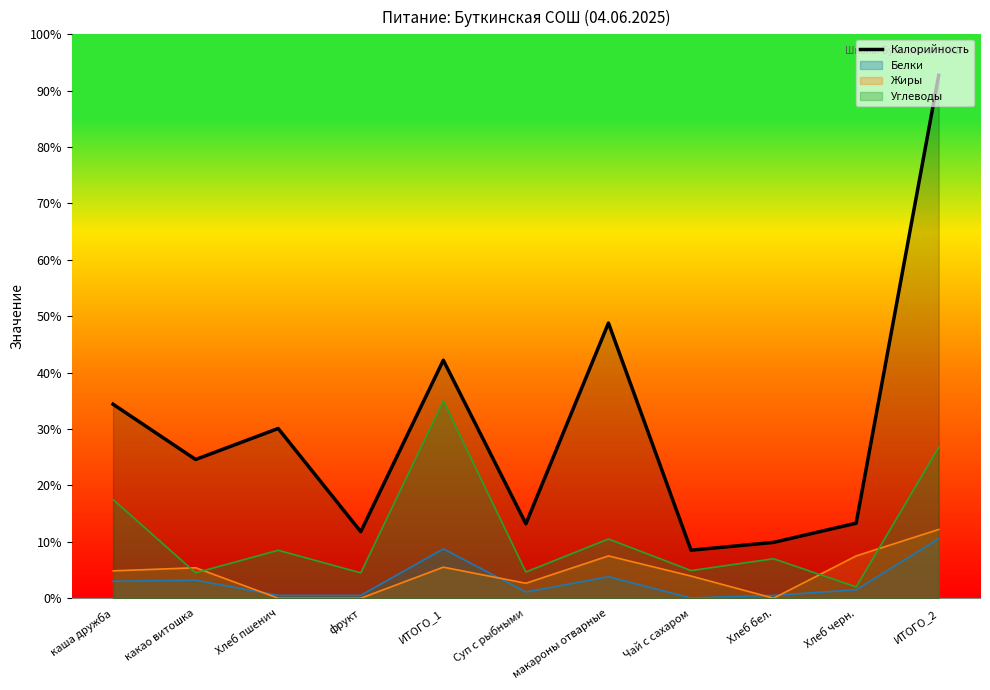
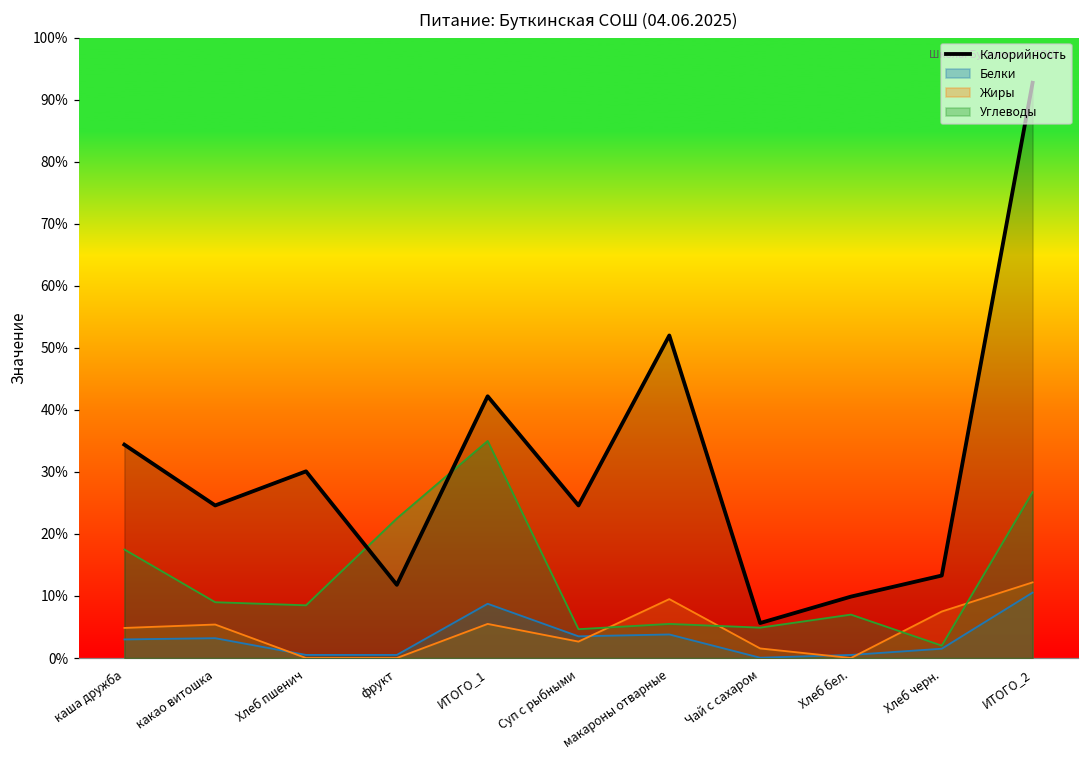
  {
    "Калорийность": {
      "каша дружба": "34%",
      "какао витошка": "25%",
      "Хлеб пшенич": "30%",
      "фрукт": "12%",
      "ИТОГО_1": "42%",
-     "Суп с рыбными": "13%",
-     "макароны отварные": "49%",
-     "Чай с сахаром": "9%",
+     "Суп с рыбными": "25%",
+     "макароны отварные": "52%",
+     "Чай с сахаром": "6%",
      "Хлеб бел.": "10%",
      "Хлеб черн.": "13%"
    },
    "Белки": {
      "каша дружба": "3%",
      "какао витошка": "3%",
      "Хлеб пшенич": "1%",
      "фрукт": "1%",
      "ИТОГО_1": "9%",
-     "Суп с рыбными": "1%",
+     "Суп с рыбными": "4%",
      "макароны отварные": "4%",
      "Чай с сахаром": "0%",
      "Хлеб бел.": "1%",
      "Хлеб черн.": "2%",
      "ИТОГО_2": "11%"
    },
    "Жиры": {
      "каша дружба": "5%",
      "какао витошка": "5%",
      "Хлеб пшенич": "0%",
      "фрукт": "0%",
      "ИТОГО_1": "6%",
      "Суп с рыбными": "3%",
-     "макароны отварные": "8%",
-     "Чай с сахаром": "4%",
+     "макароны отварные": "10%",
+     "Чай с сахаром": "2%",
      "Хлеб бел.": "0%",
      "Хлеб черн.": "8%",
      "ИТОГО_2": "12%"
    },
    "Углеводы": {
      "каша дружба": "18%",
-     "какао витошка": "5%",
+     "какао витошка": "9%",
      "Хлеб пшенич": "9%",
-     "фрукт": "5%",
+     "фрукт": "23%",
      "ИТОГО_1": "35%",
      "Суп с рыбными": "5%",
-     "макароны отварные": "11%",
+     "макароны отварные": "6%",
      "Чай с сахаром": "5%",
      "Хлеб бел.": "7%",
      "Хлеб черн.": "2%",
      "ИТОГО_2": "27%"
    }
  }
